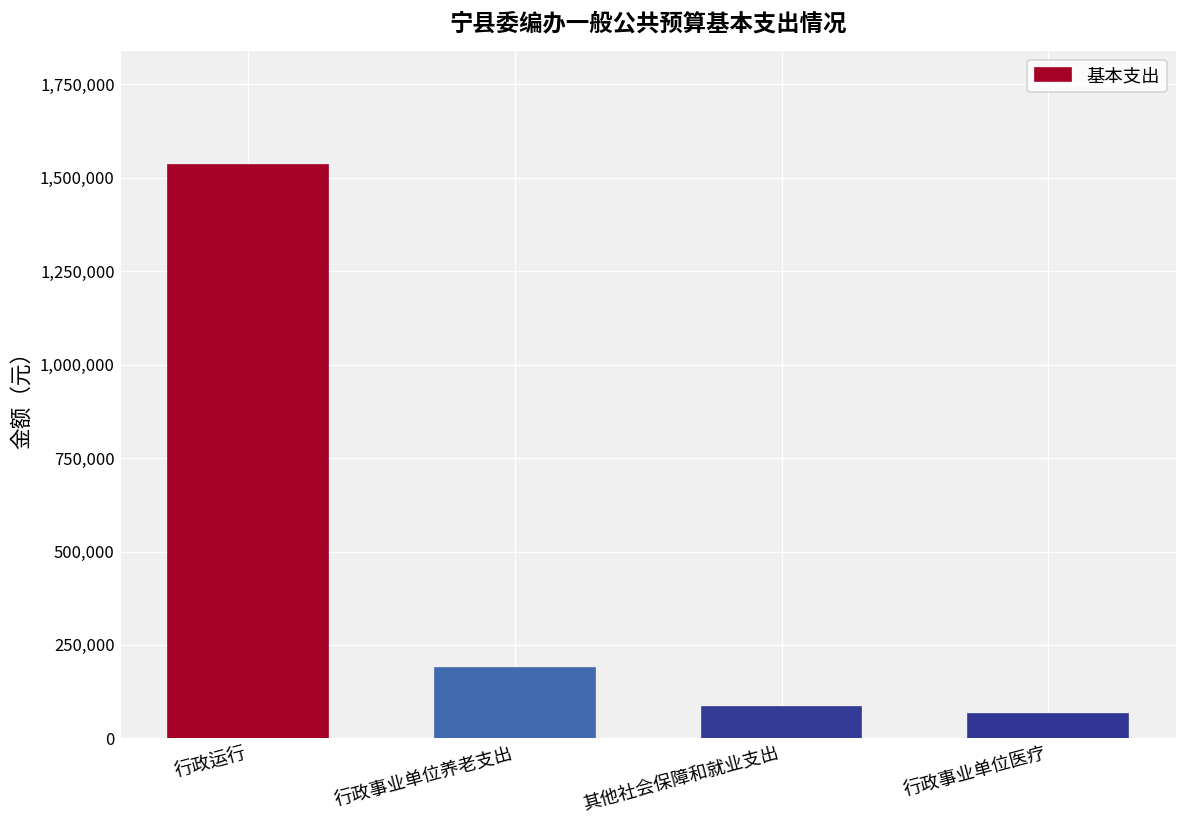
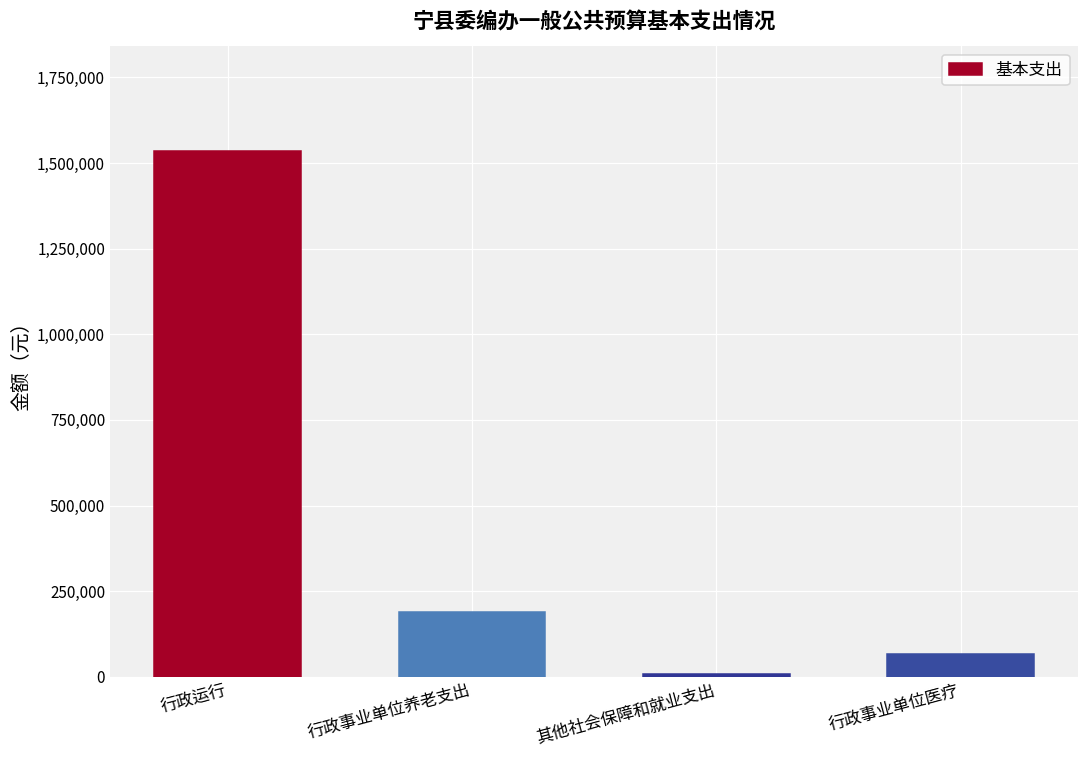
  {
    "行政运行": "1,530,000",
    "行政事业单位养老支出": "190,000",
-   "其他社会保障和就业支出": "80,000",
+   "其他社会保障和就业支出": "10,000",
    "行政事业单位医疗": "70,000"
  }
